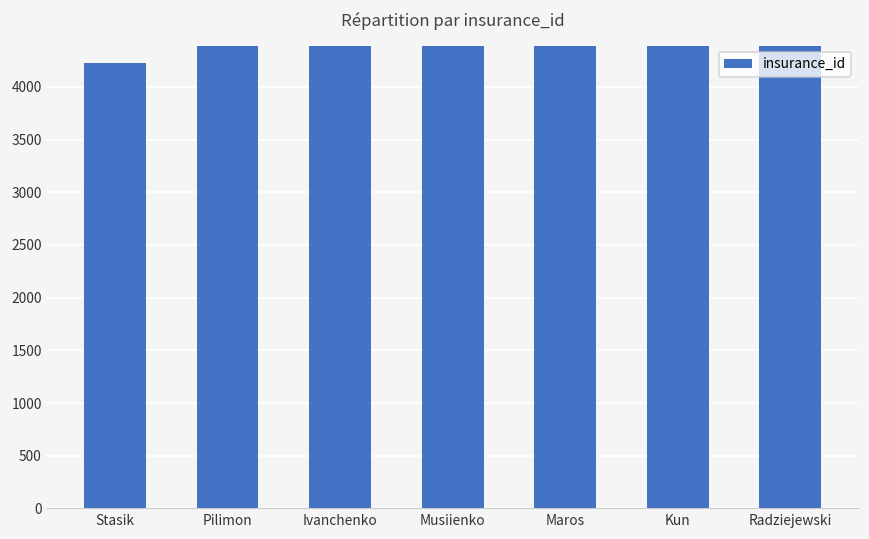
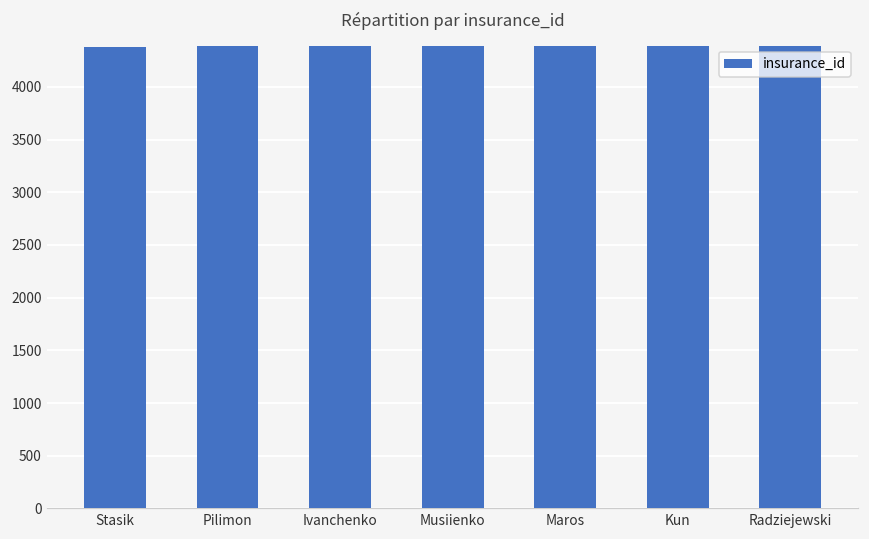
  {
-   "Stasik": 4200,
+   "Stasik": 4400,
    "Pilimon": 4400,
    "Ivanchenko": 4400,
    "Musiienko": 4400,
    "Maros": 4400,
    "Kun": 4400,
    "Radziejewski": 4400
  }
